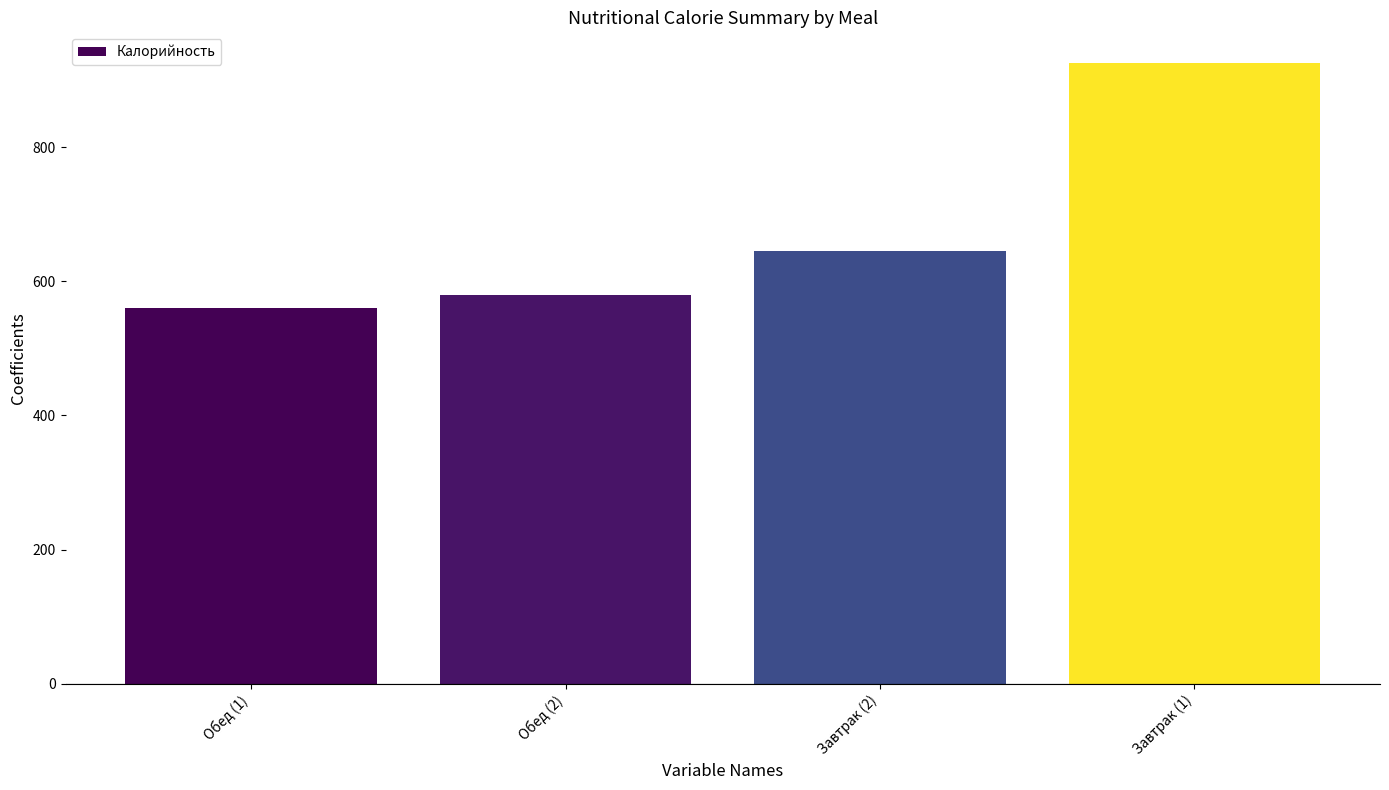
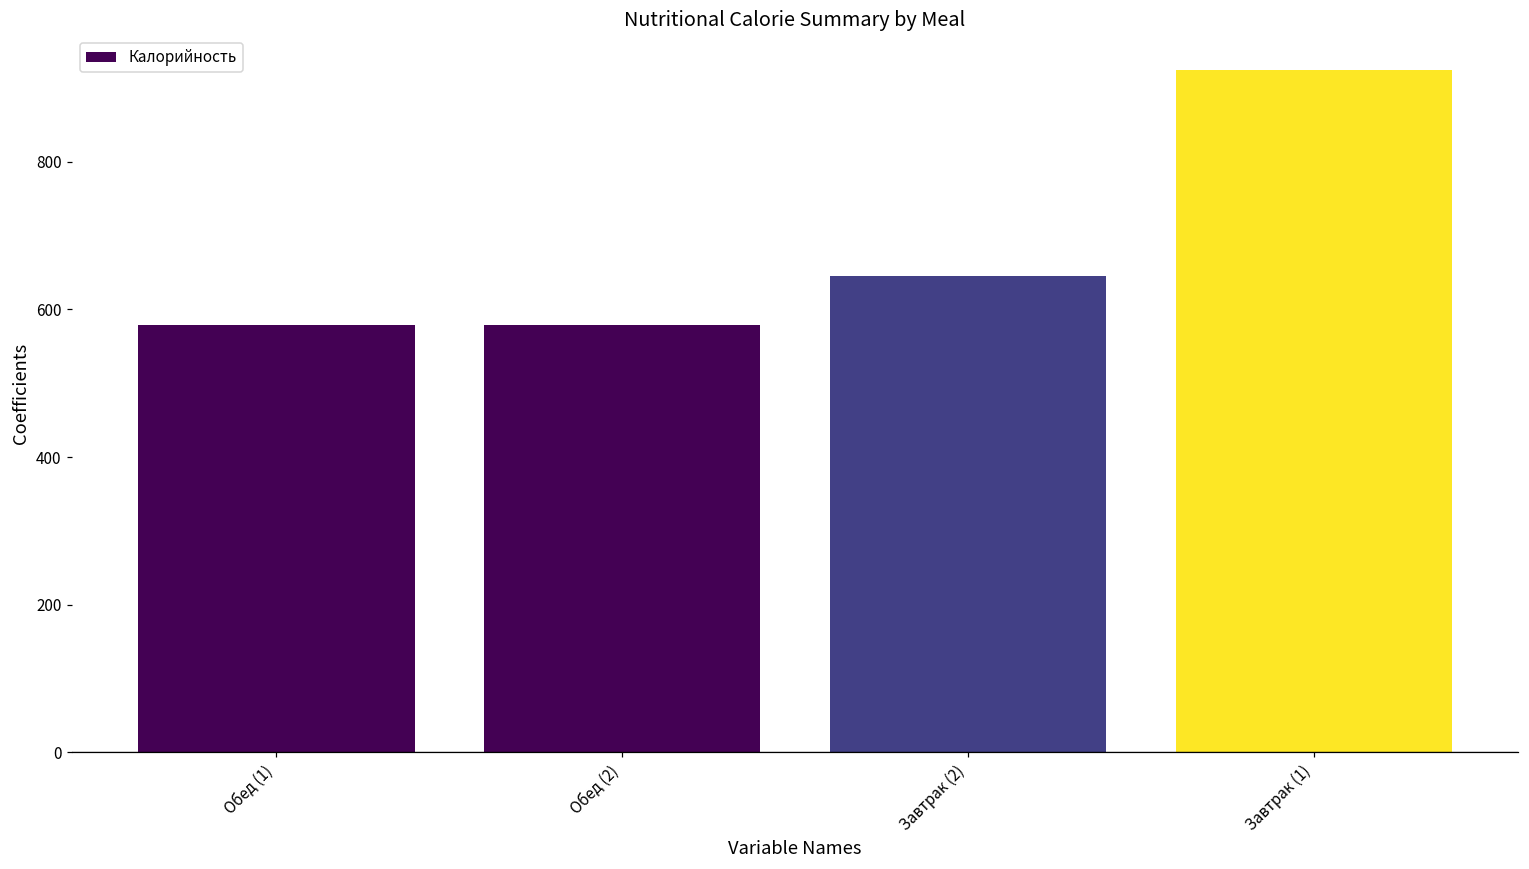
  {
-   "Обед (1)": 560,
+   "Обед (1)": 580,
    "Обед (2)": 580,
    "Завтрак (2)": 650,
    "Завтрак (1)": 930
  }
